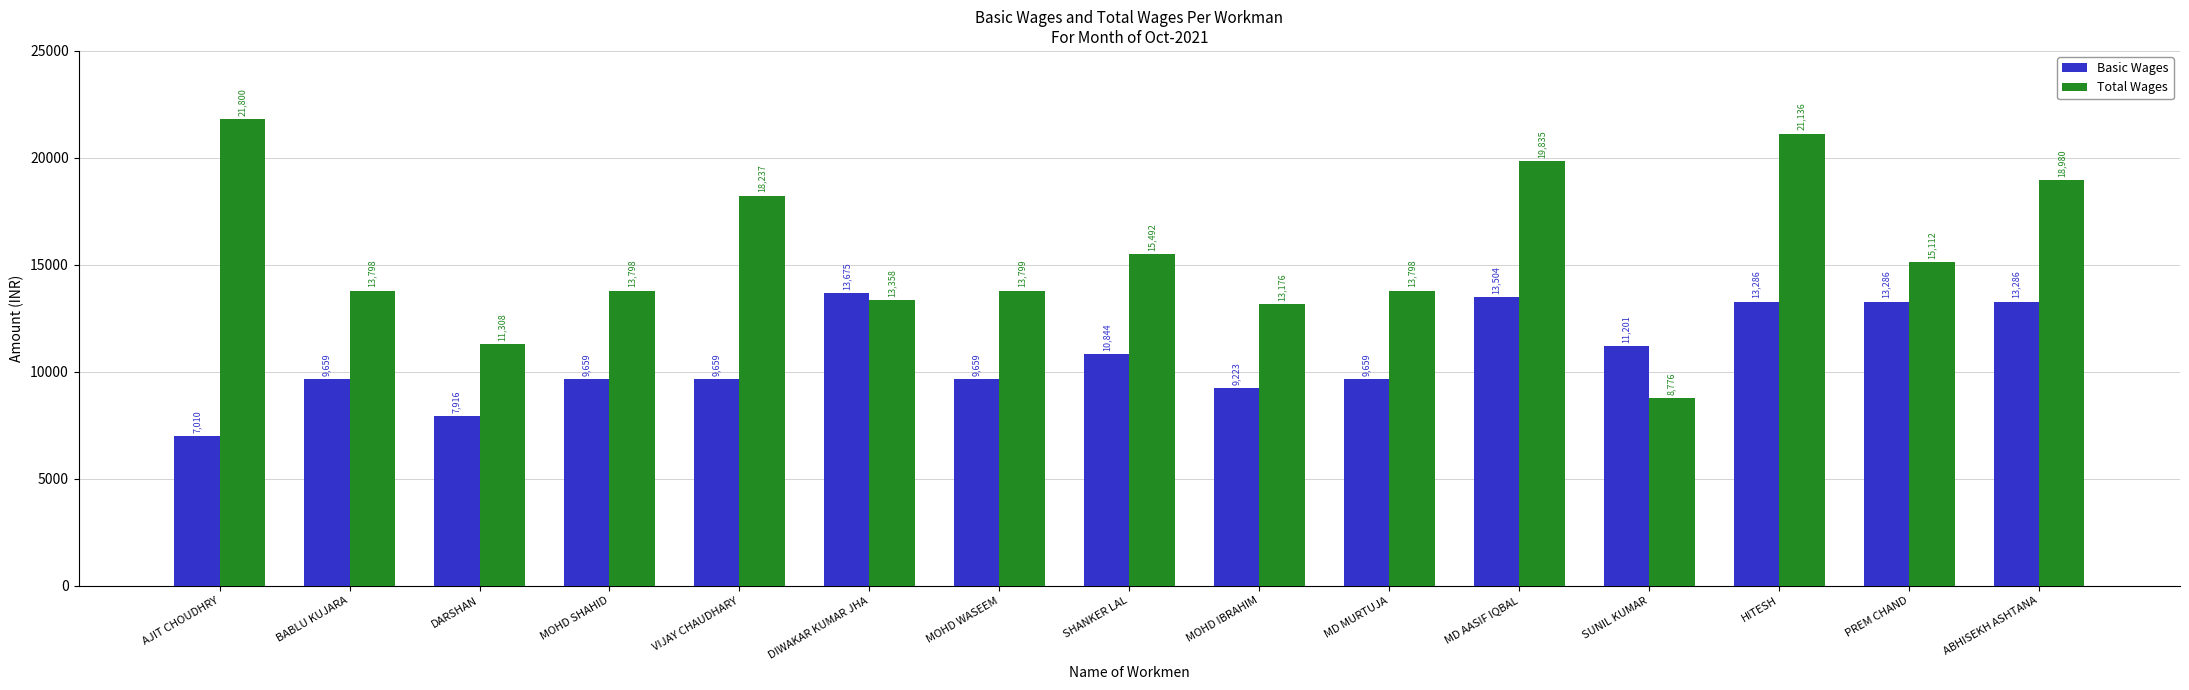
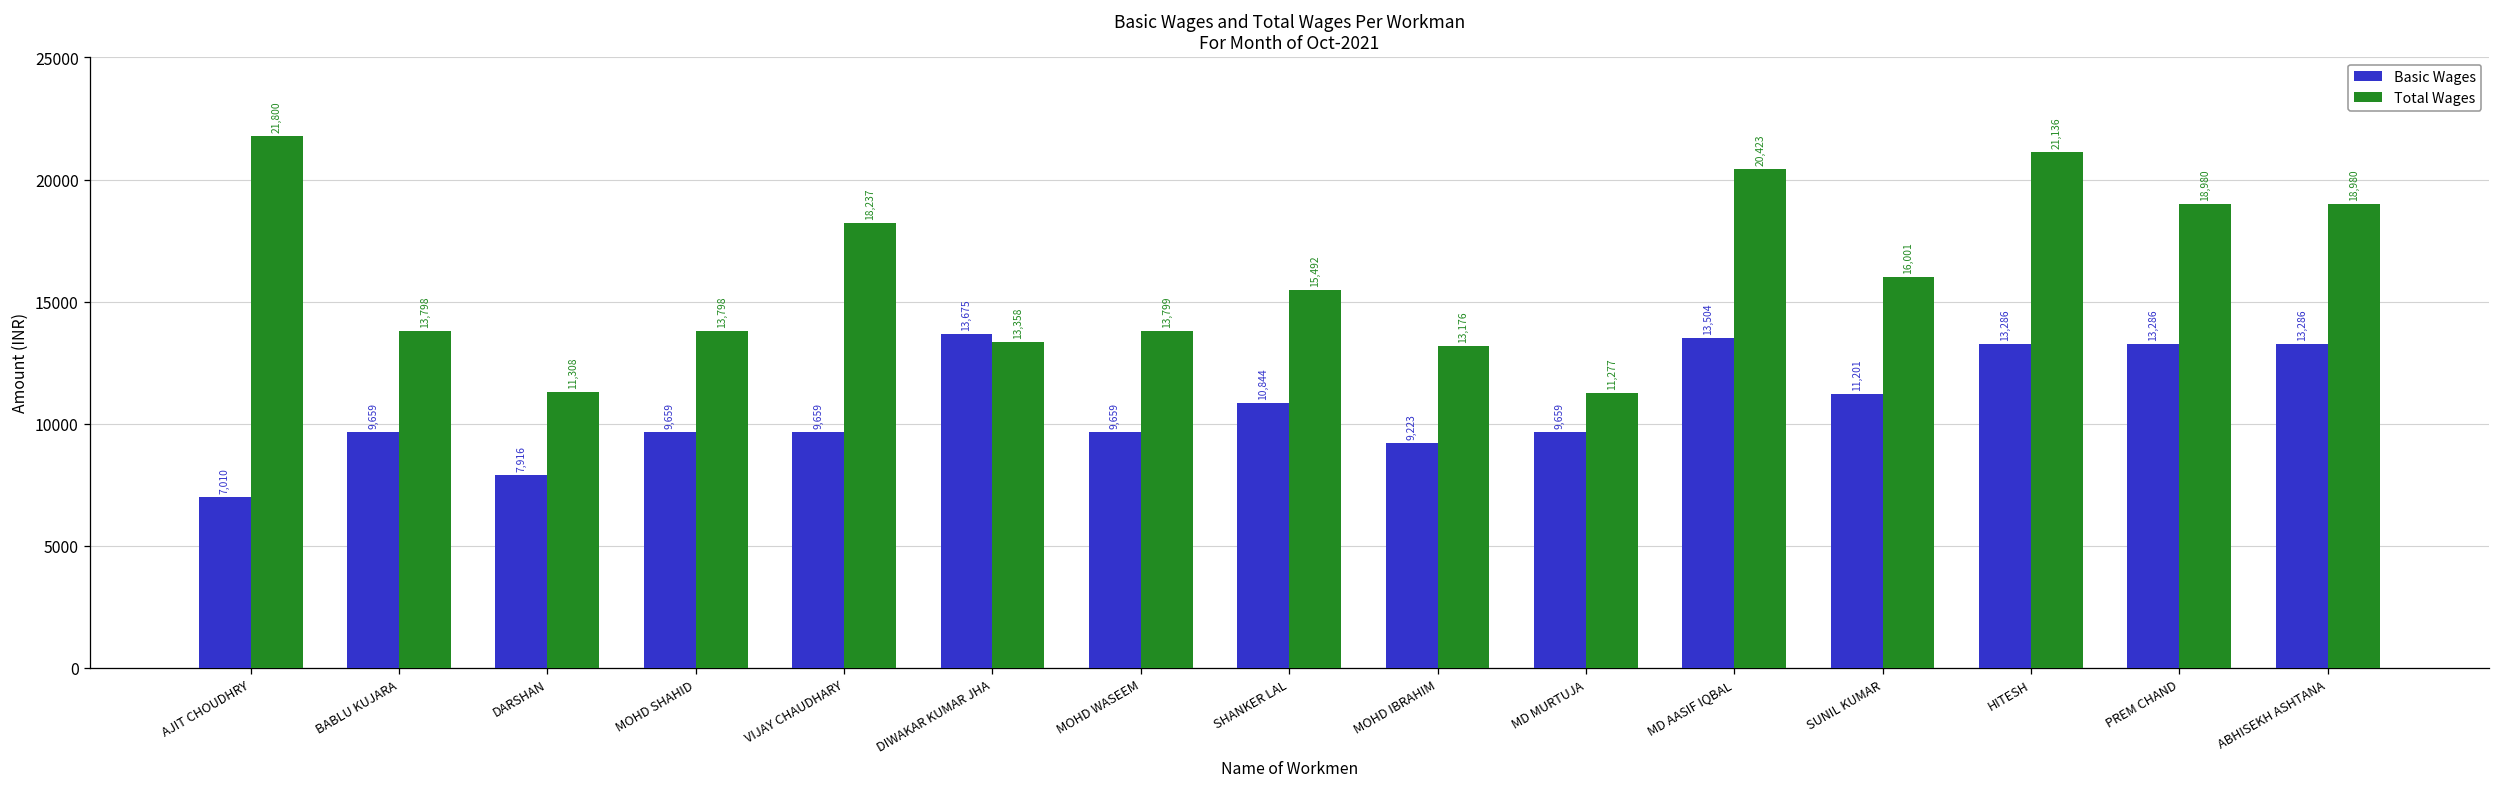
  {
    "Basic Wages": {
      "AJIT CHOUDHRY": "7,010",
      "BABLU KUJARA": "9,659",
      "DARSHAN": "7,916",
      "MOHD SHAHID": "9,659",
      "VIJAY CHAUDHARY": "9,659",
      "DIWAKAR KUMAR JHA": "13,675",
      "MOHD WASEEM": "9,659",
      "SHANKER LAL": "10,844",
      "MOHD IBRAHIM": "9,223",
      "MD MURTUJA": "9,659",
      "MD AASIF IQBAL": "13,504",
      "SUNIL KUMAR": "11,201",
      "HITESH": "13,286",
      "PREM CHAND": "13,286",
      "ABHISEKH ASHTANA": "13,286"
    },
    "Total Wages": {
      "AJIT CHOUDHRY": "21,800",
      "BABLU KUJARA": "13,798",
      "DARSHAN": "11,308",
      "MOHD SHAHID": "13,798",
      "VIJAY CHAUDHARY": "18,237",
      "DIWAKAR KUMAR JHA": "13,358",
      "MOHD WASEEM": "13,799",
      "SHANKER LAL": "15,492",
      "MOHD IBRAHIM": "13,176",
-     "MD MURTUJA": "13,798",
-     "MD AASIF IQBAL": "19,835",
-     "SUNIL KUMAR": "8,776",
+     "MD MURTUJA": "11,277",
+     "MD AASIF IQBAL": "20,423",
+     "SUNIL KUMAR": "16,001",
      "HITESH": "21,136",
-     "PREM CHAND": "15,112",
+     "PREM CHAND": "18,980",
      "ABHISEKH ASHTANA": "18,980"
    }
  }
